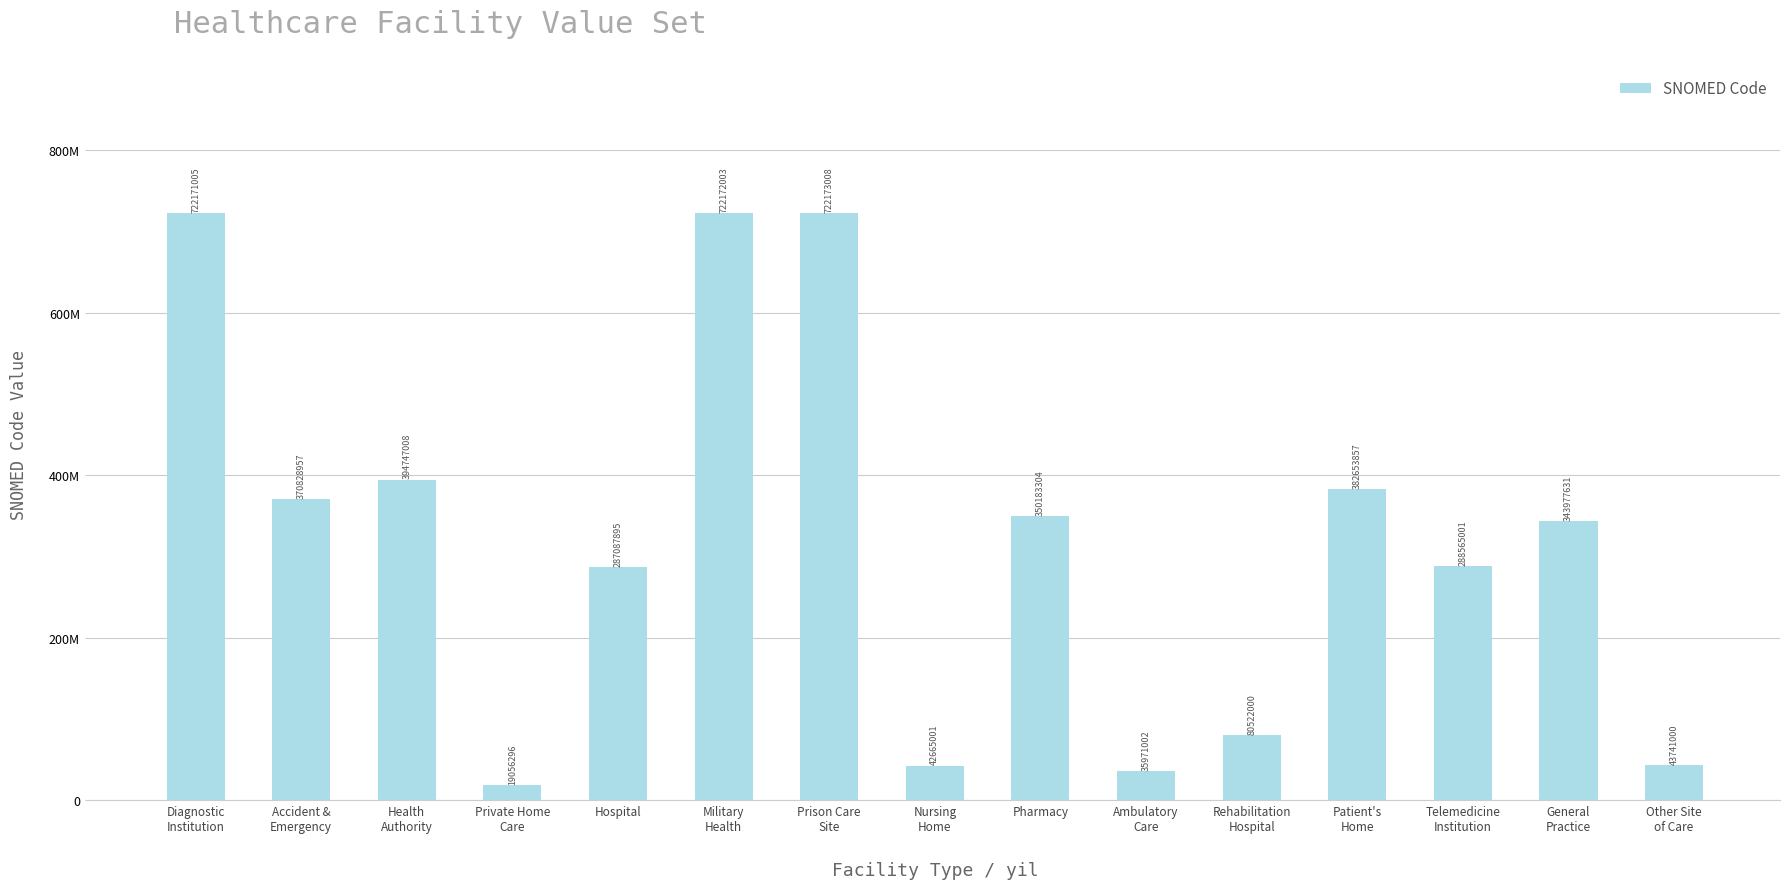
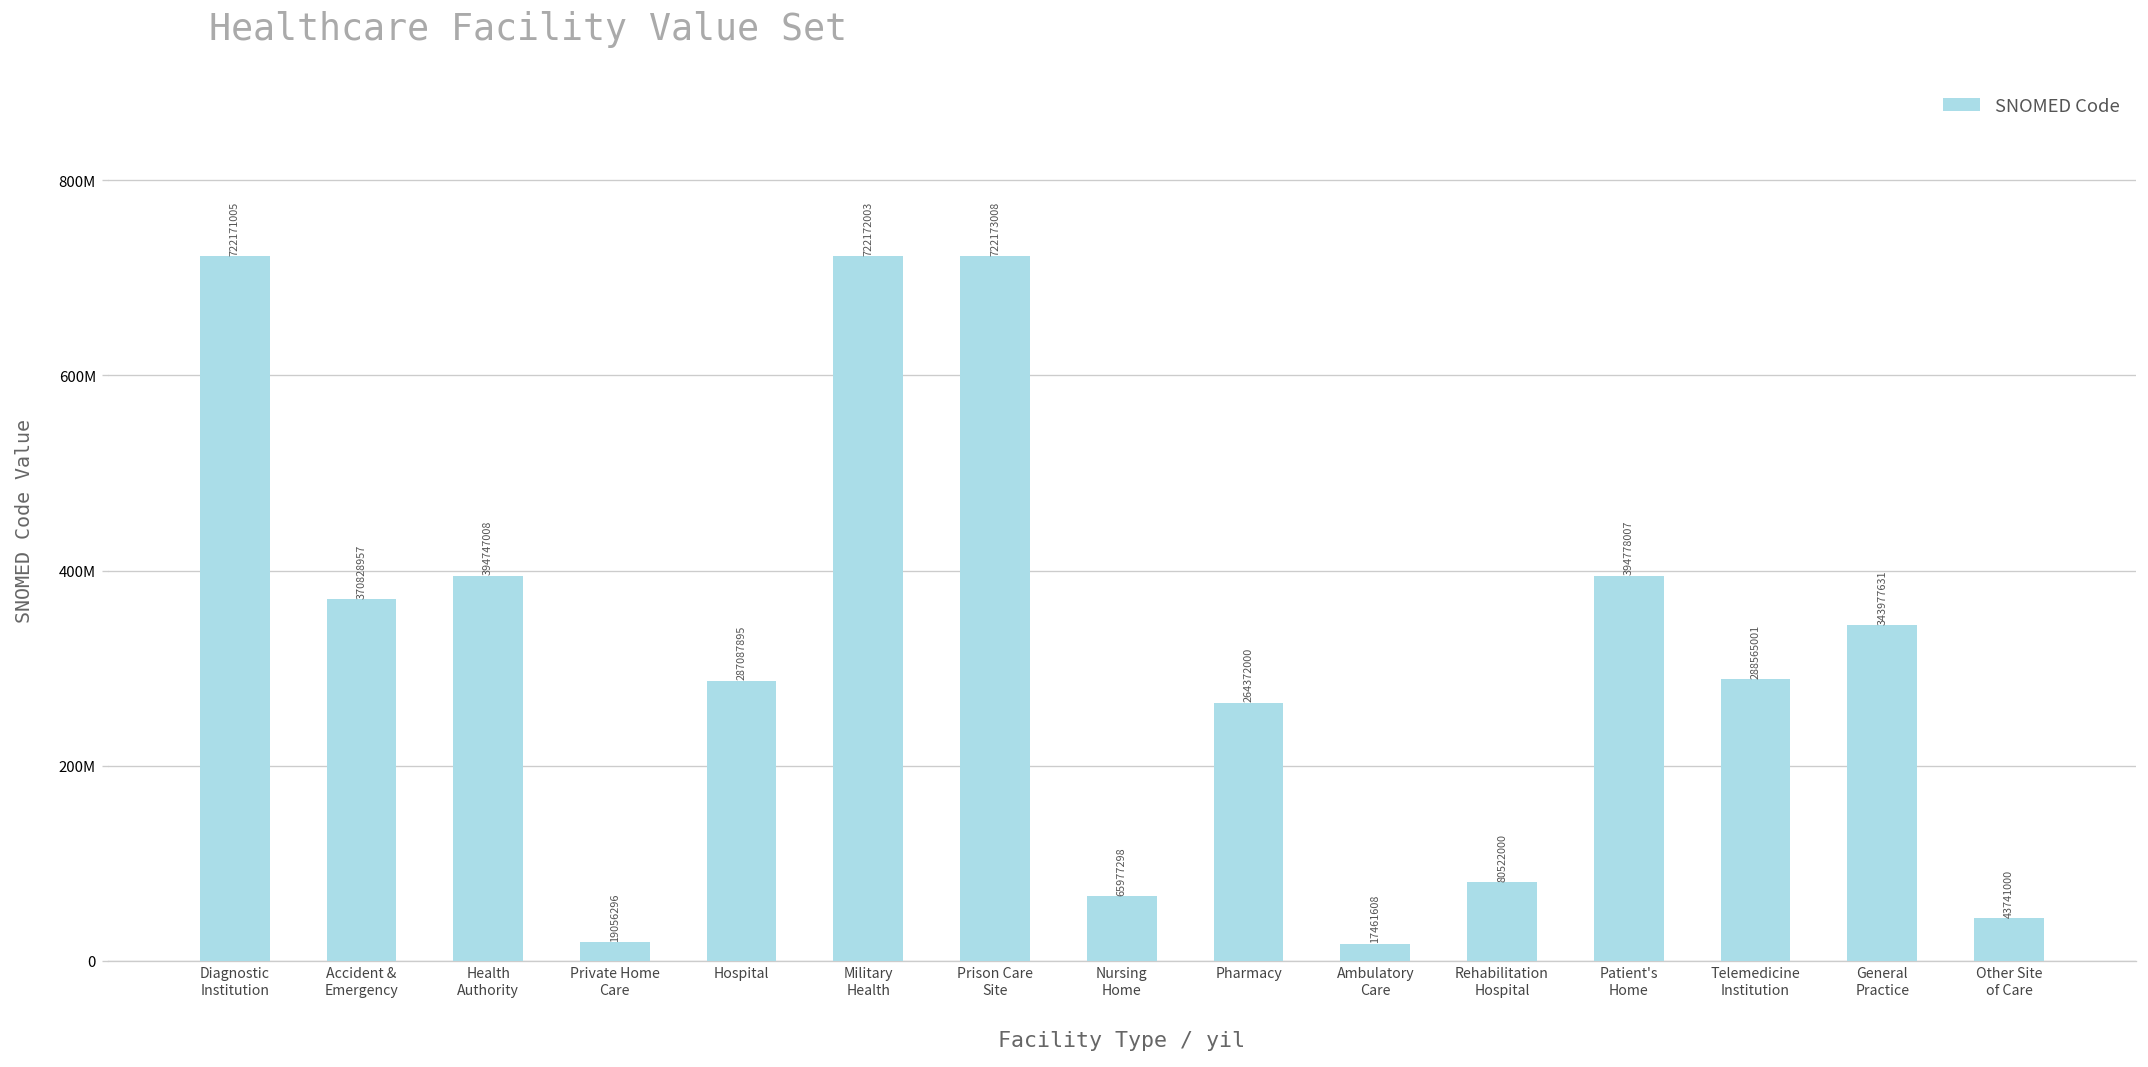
  {
    "Diagnostic Institution": 722171005,
    "Accident & Emergency": 370828957,
    "Health Authority": 394747008,
    "Private Home Care": 19056296,
    "Hospital": 287087895,
    "Military Health": 722172003,
    "Prison Care Site": 722173008,
-   "Nursing Home": 42665001,
-   "Pharmacy": 350183304,
-   "Ambulatory Care": 35971002,
+   "Nursing Home": 65977298,
+   "Pharmacy": 264372000,
+   "Ambulatory Care": 17461608,
    "Rehabilitation Hospital": 80522000,
-   "Patient's Home": 382653857,
+   "Patient's Home": 394778007,
    "Telemedicine Institution": 288565001,
    "General Practice": 343977631,
    "Other Site of Care": 43741000
  }
